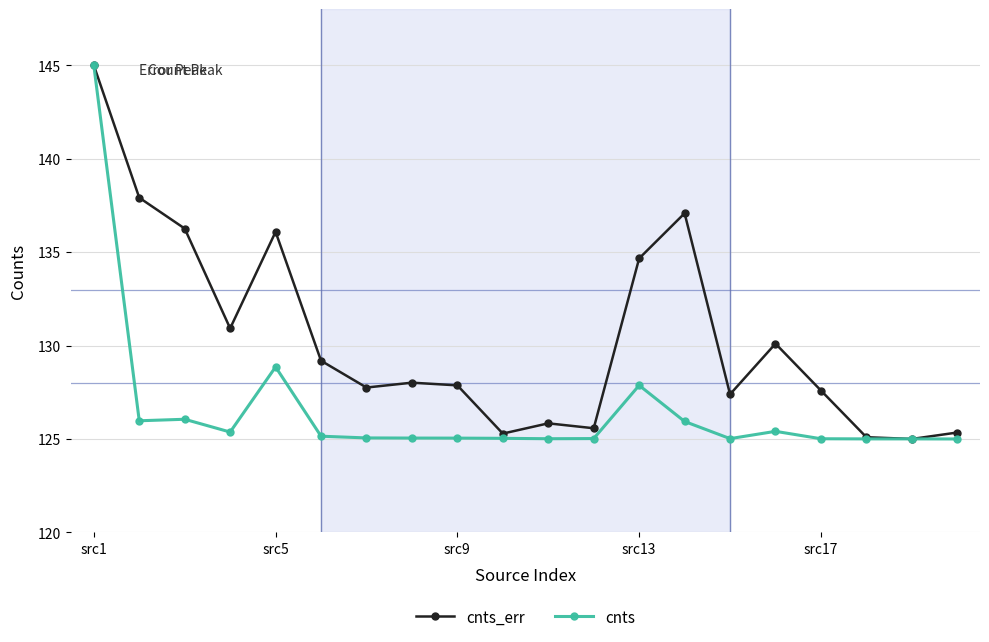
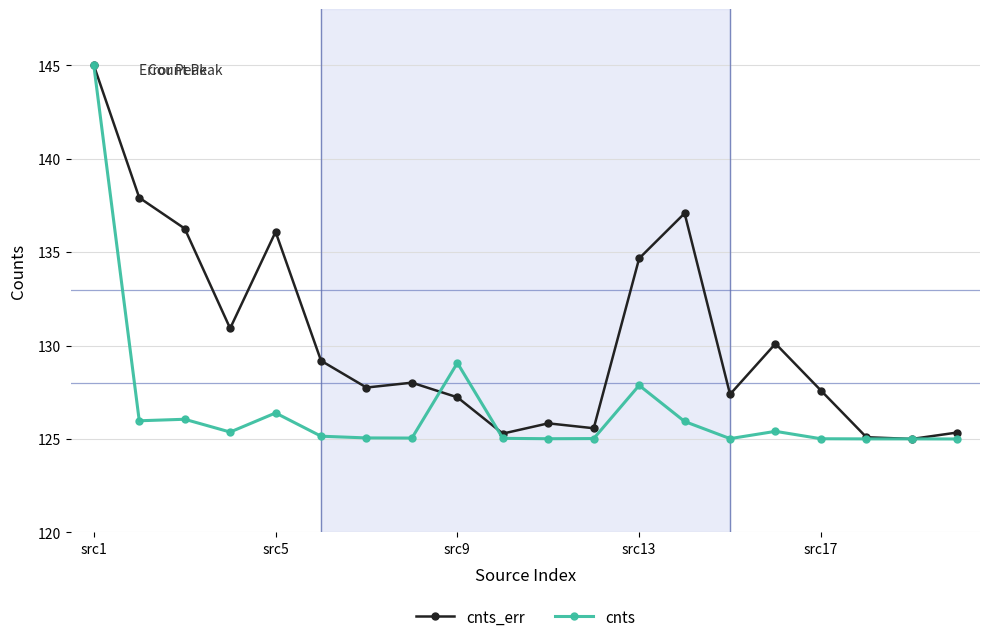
  {
    "cnts_err": {
      "src5": 136.1,
-     "src9": 127.9,
+     "src9": 127.2,
      "src13": 134.7,
      "src17": 127.6
    },
    "cnts": {
-     "src5": 128.9,
-     "src9": 125.0,
+     "src5": 126.4,
+     "src9": 129.1,
      "src13": 127.9,
      "src17": 125.0
    }
  }
